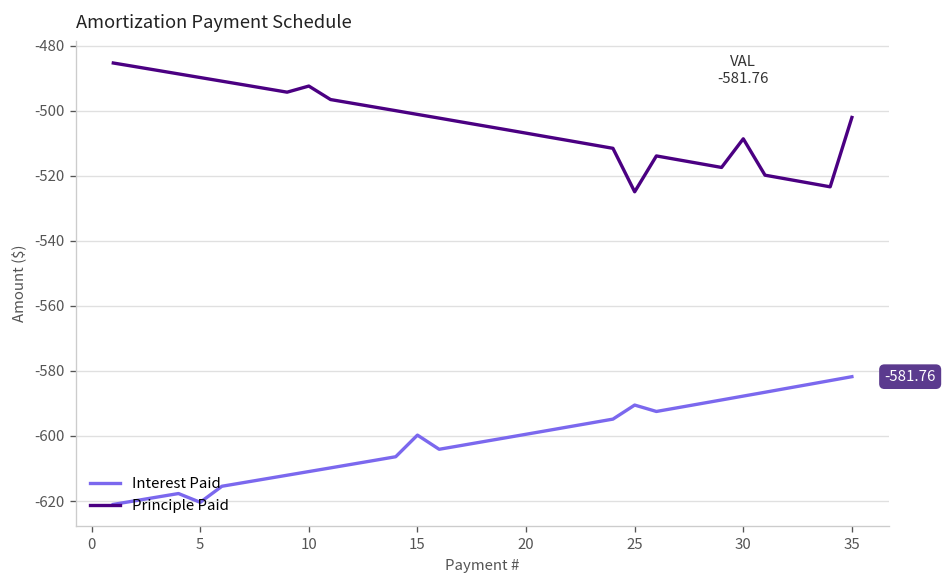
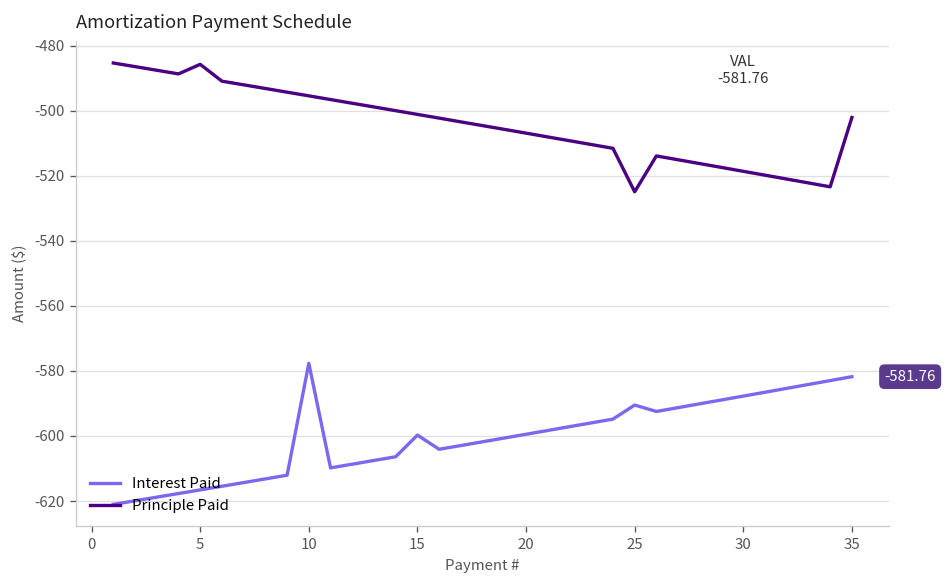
  {
    "Interest Paid": {
-     "5": -620,
-     "10": -611,
+     "5": -617,
+     "10": -578,
      "15": -600,
      "20": -599,
      "25": -590,
      "30": -588,
      "35": -582
    },
    "Principle Paid": {
-     "5": -490,
-     "10": -492,
+     "5": -486,
+     "10": -495,
      "15": -501,
      "20": -507,
      "25": -525,
-     "30": -509,
+     "30": -519,
      "35": -502
    }
  }
